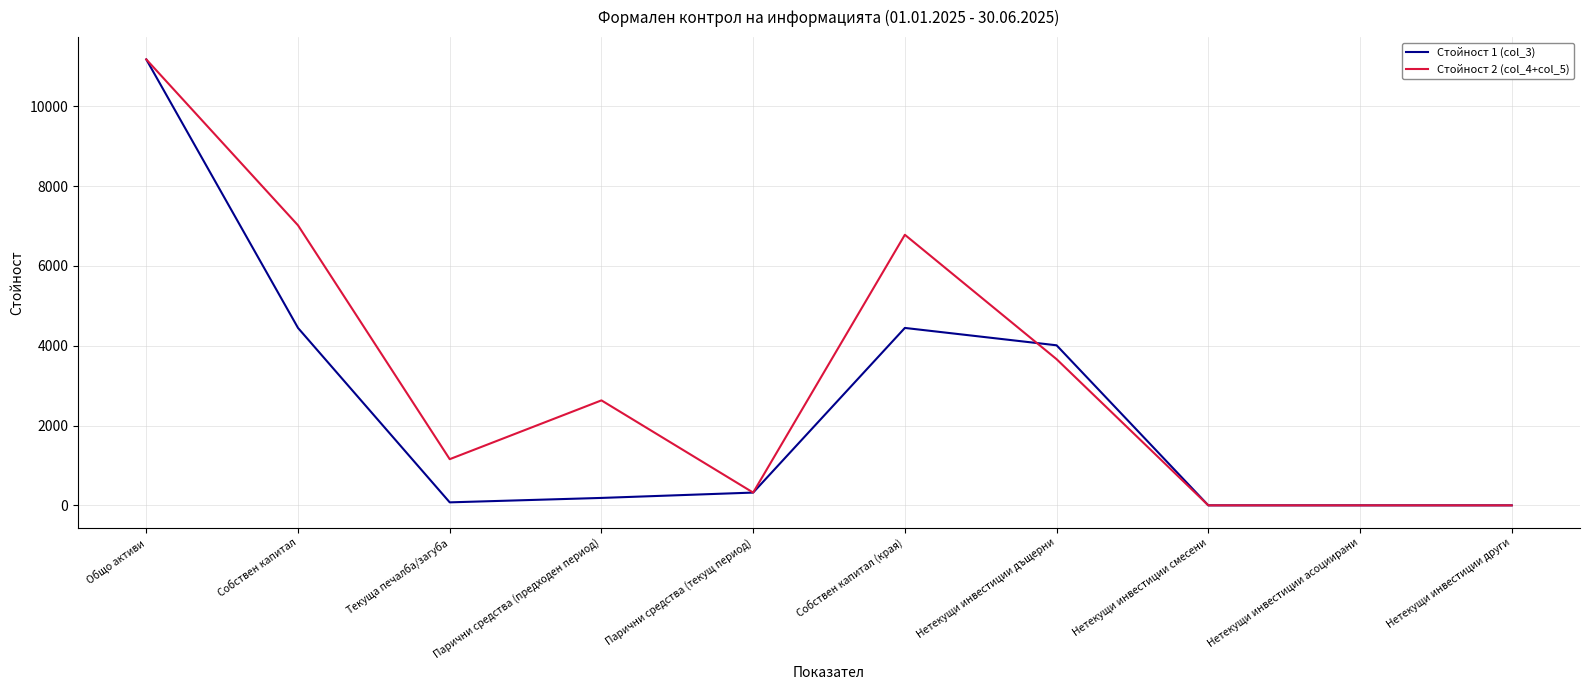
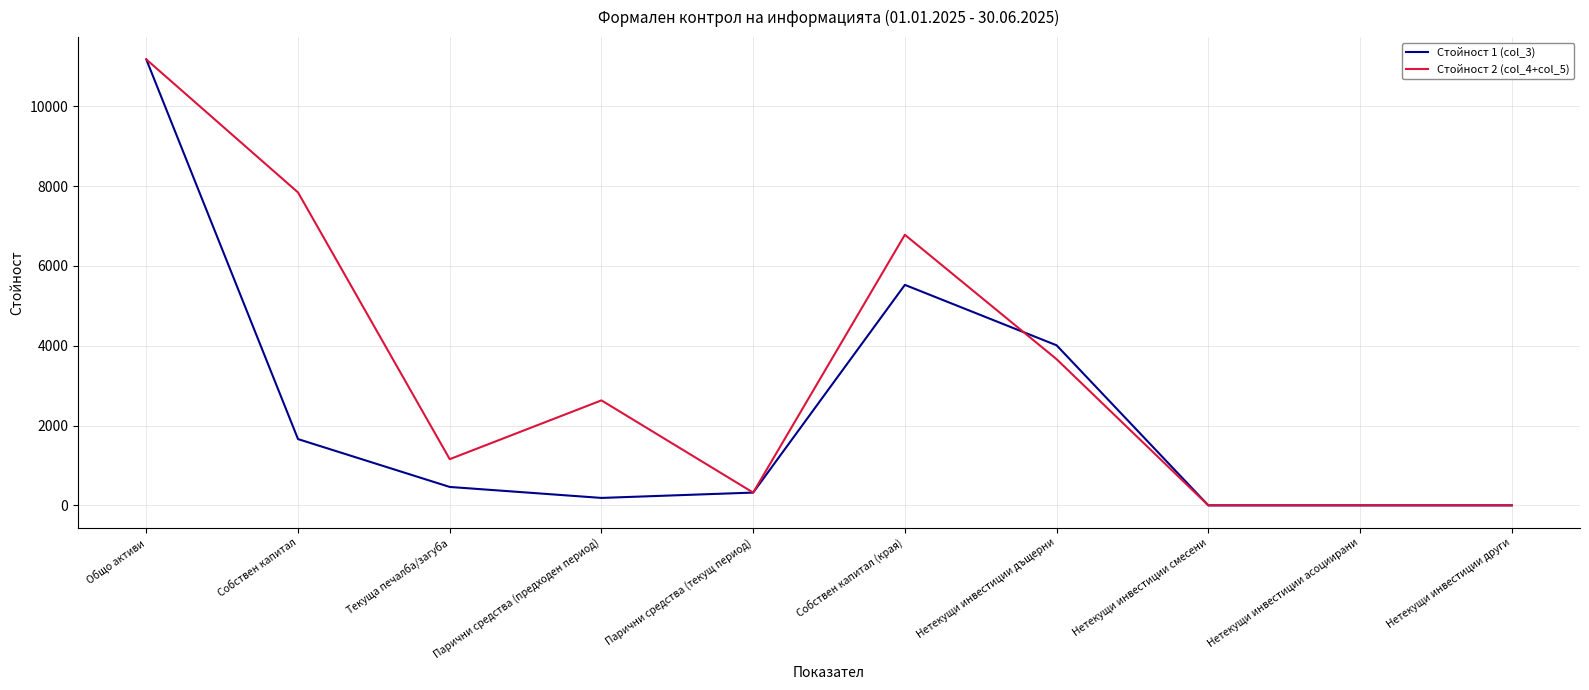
  {
    "Стойност 1 (col_3)": {
-     "Собствен капитал": 4400,
-     "Текуща печалба/загуба": 100,
+     "Собствен капитал": 1700,
+     "Текуща печалба/загуба": 500,
      "Парични средства (предходен период)": 200,
-     "Собствен капитал (края)": 4400,
+     "Собствен капитал (края)": 5500,
      "Нетекущи инвестиции дъщерни": 4000
    },
    "Стойност 2 (col_4+col_5)": {
-     "Собствен капитал": 7000,
+     "Собствен капитал": 7800,
      "Текуща печалба/загуба": 1200,
      "Парични средства (предходен период)": 2600,
      "Собствен капитал (края)": 6800,
      "Нетекущи инвестиции дъщерни": 3700
    }
  }
